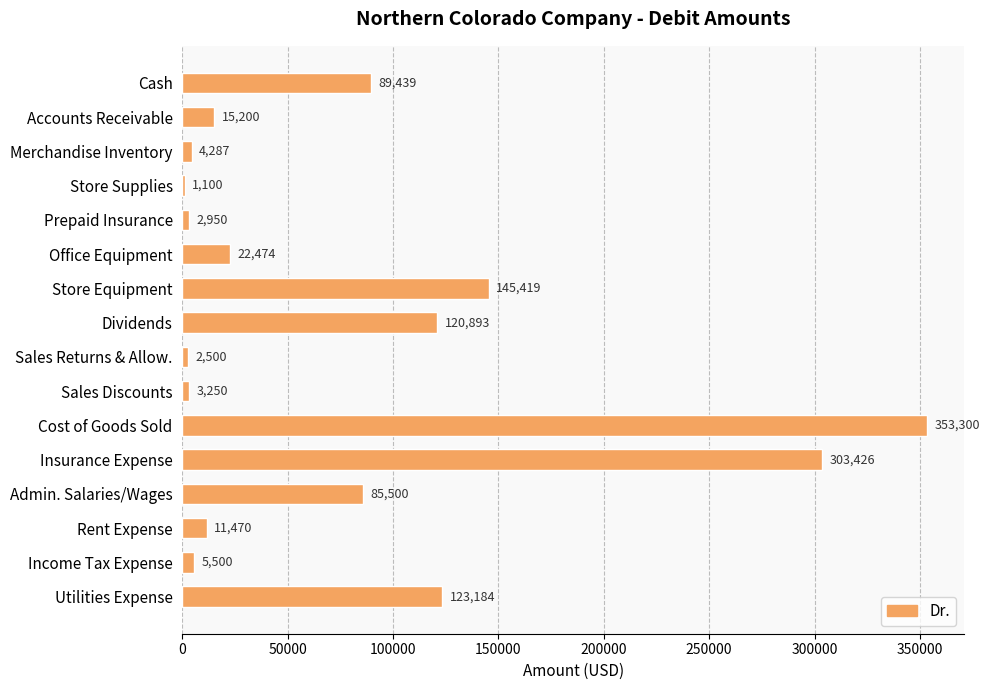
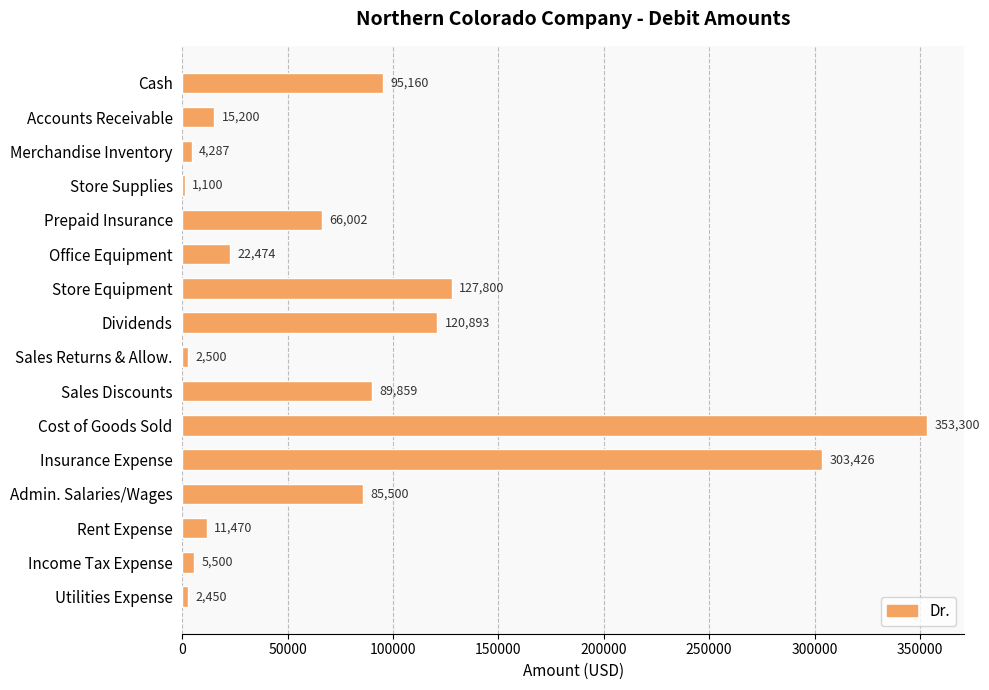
  {
-   "Cash": "89,439",
+   "Cash": "95,160",
    "Accounts Receivable": "15,200",
    "Merchandise Inventory": "4,287",
    "Store Supplies": "1,100",
-   "Prepaid Insurance": "2,950",
+   "Prepaid Insurance": "66,002",
    "Office Equipment": "22,474",
-   "Store Equipment": "145,419",
+   "Store Equipment": "127,800",
    "Dividends": "120,893",
    "Sales Returns & Allow.": "2,500",
-   "Sales Discounts": "3,250",
+   "Sales Discounts": "89,859",
    "Cost of Goods Sold": "353,300",
    "Insurance Expense": "303,426",
    "Admin. Salaries/Wages": "85,500",
    "Rent Expense": "11,470",
    "Income Tax Expense": "5,500",
-   "Utilities Expense": "123,184"
+   "Utilities Expense": "2,450"
  }
